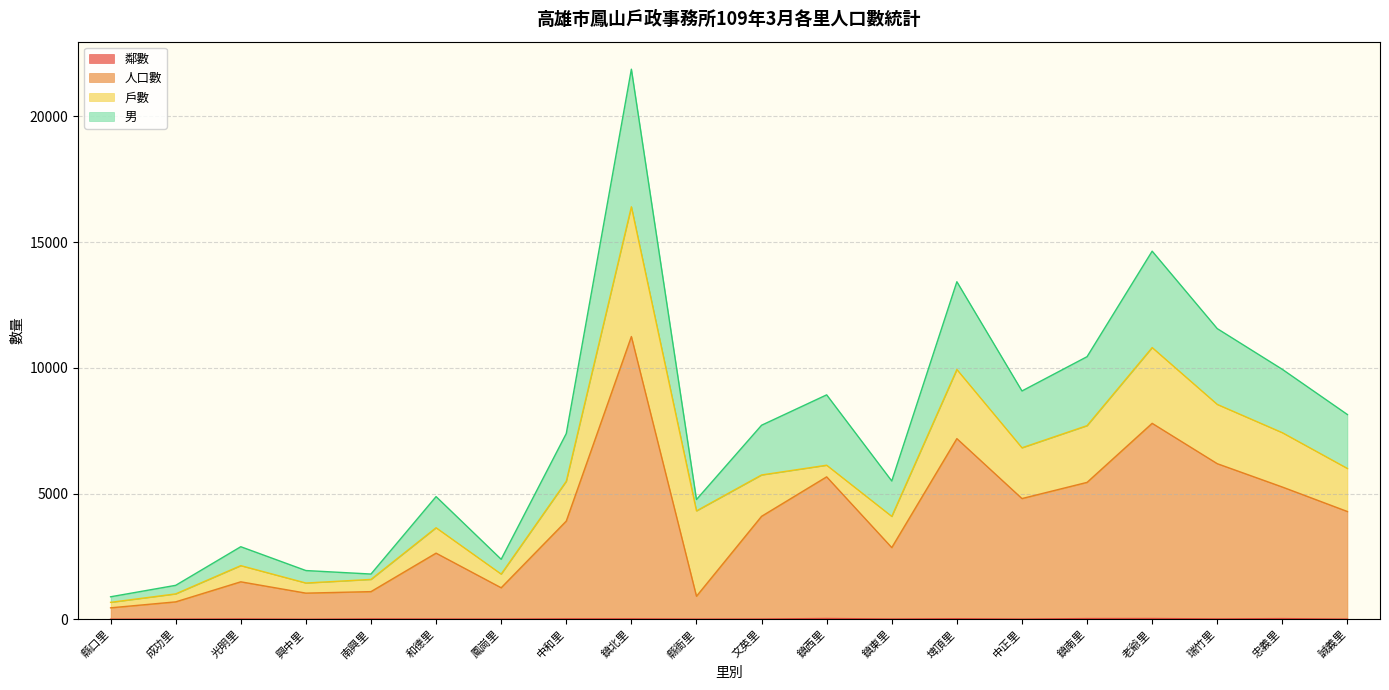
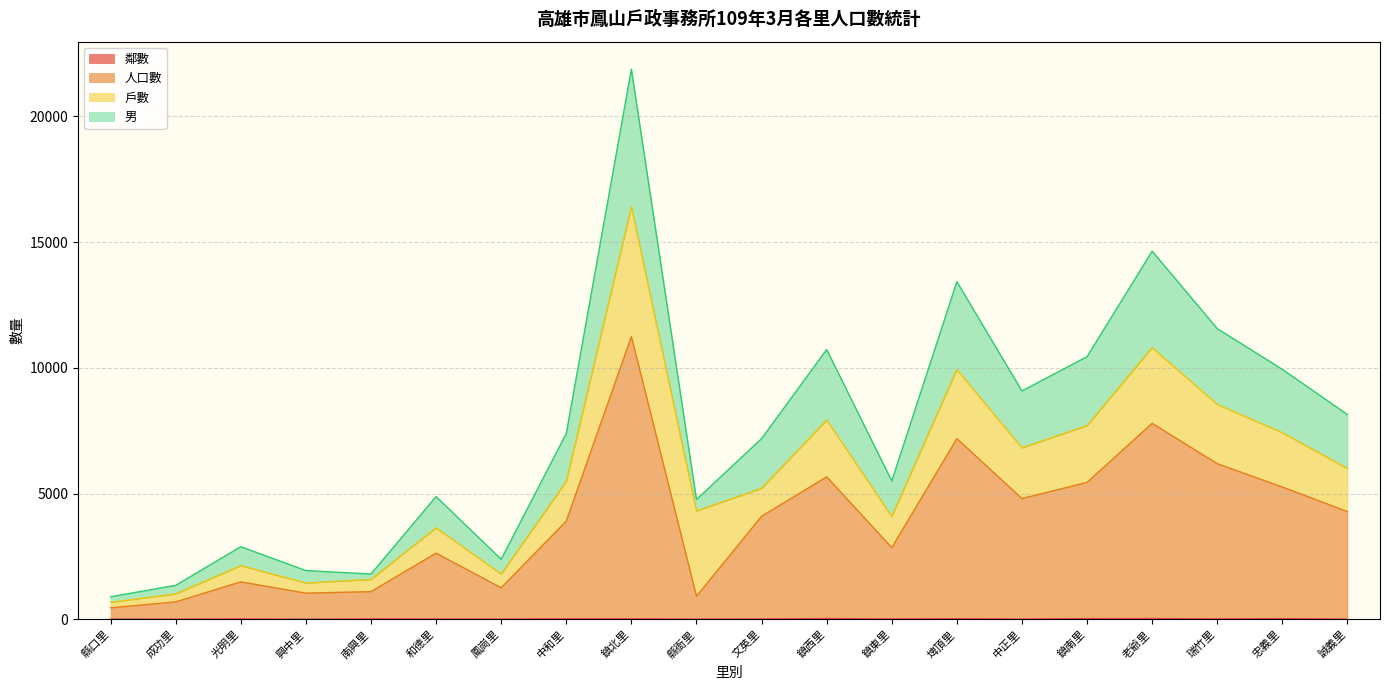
  {
    "戶數": {
      "縣口里": 200,
      "成功里": 300,
      "光明里": 600,
      "興中里": 400,
      "南興里": 500,
      "和德里": 1000,
      "鳳崗里": 500,
      "中和里": 1600,
      "鎮北里": 5200,
      "縣衙里": 3400,
-     "文英里": 1600,
-     "鎮西里": 500,
+     "文英里": 1100,
+     "鎮西里": 2300,
      "鎮東里": 1200,
      "埤頂里": 2700,
      "中正里": 2000,
      "鎮南里": 2300,
      "老爺里": 3000,
      "瑞竹里": 2400,
      "忠義里": 2200,
      "誠義里": 1700
    },
    "男": {
      "縣口里": 200,
      "成功里": 300,
      "光明里": 800,
      "興中里": 500,
      "南興里": 200,
      "和德里": 1200,
      "鳳崗里": 600,
      "中和里": 1900,
      "鎮北里": 5500,
      "縣衙里": 500,
      "文英里": 2000,
      "鎮西里": 2800,
      "鎮東里": 1400,
      "埤頂里": 3500,
      "中正里": 2300,
      "鎮南里": 2700,
      "老爺里": 3800,
      "瑞竹里": 3000,
      "忠義里": 2500,
      "誠義里": 2100
    }
  }
